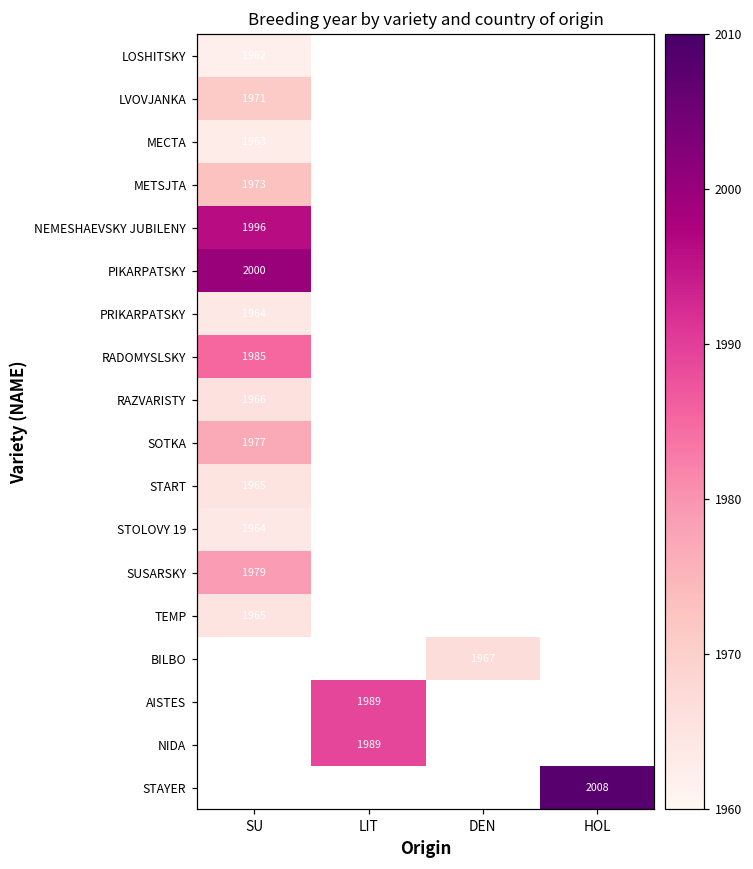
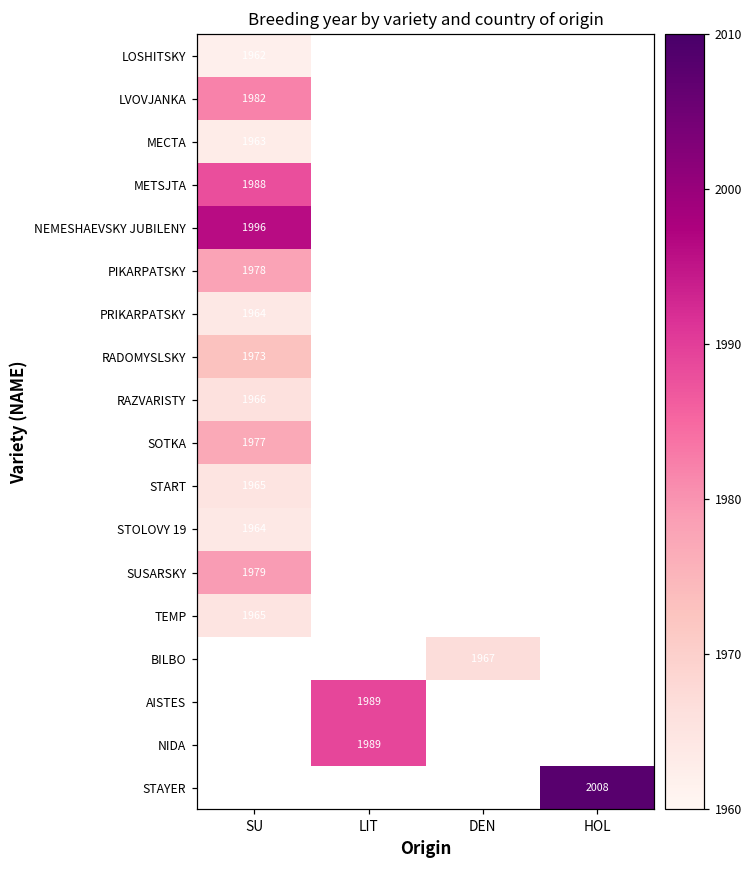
  {
    "LVOVJANKA": {
-     "SU": 1971
+     "SU": 1982
    },
    "METSJTA": {
-     "SU": 1973
+     "SU": 1988
    },
    "NEMESHAEVSKY JUBILENY": {
      "SU": 1996
    },
    "PIKARPATSKY": {
-     "SU": 2000
+     "SU": 1978
    },
    "RADOMYSLSKY": {
-     "SU": 1985
+     "SU": 1973
    },
    "SOTKA": {
      "SU": 1977
    },
    "SUSARSKY": {
      "SU": 1979
    },
    "AISTES": {
      "LIT": 1989
    },
    "NIDA": {
      "LIT": 1989
    },
    "STAYER": {
      "HOL": 2008
    }
  }
